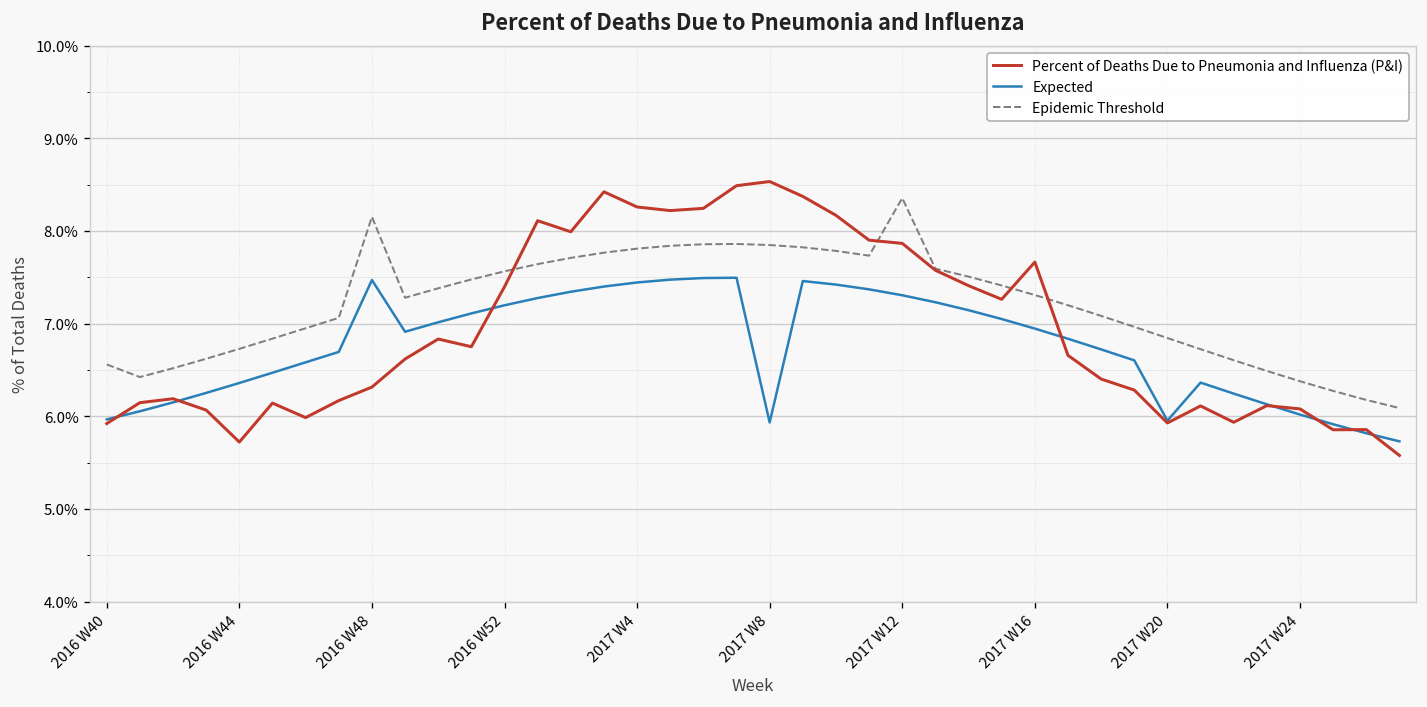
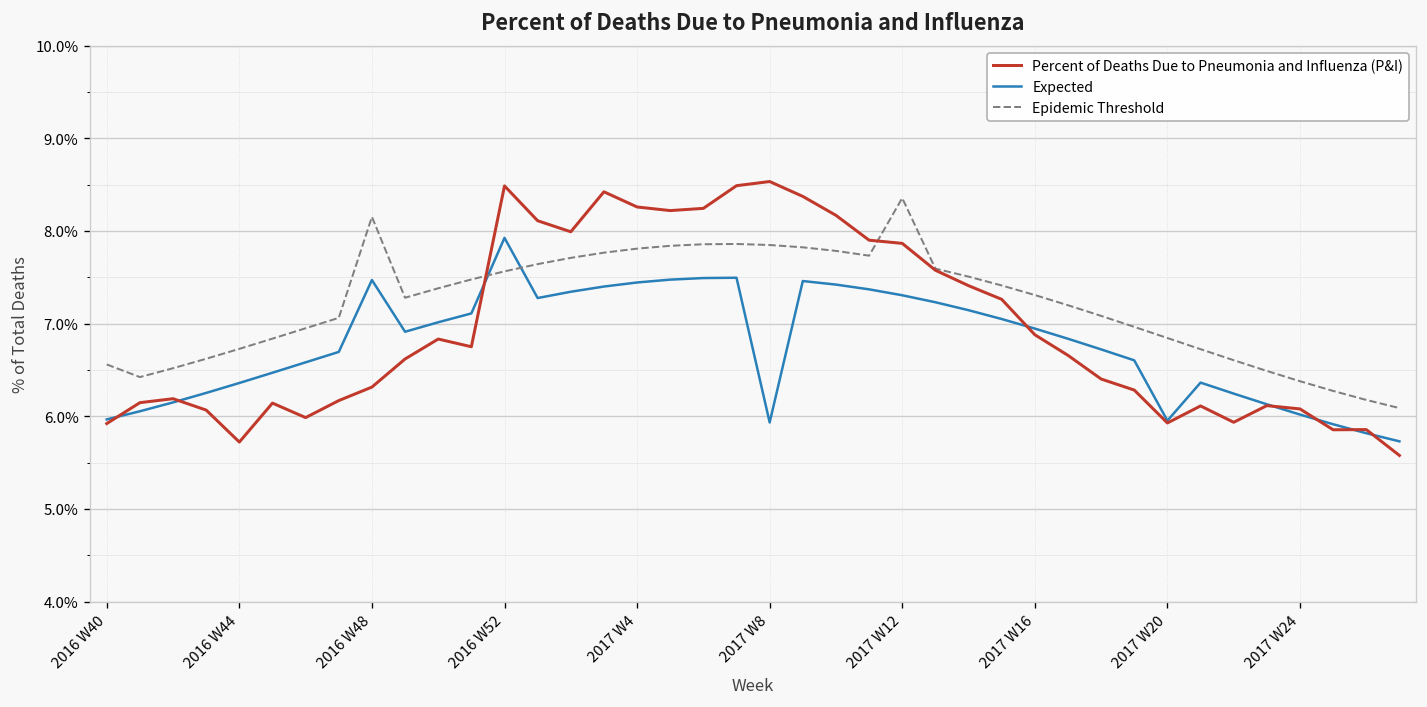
  {
    "Percent of Deaths Due to Pneumonia and Influenza (P&I)": {
      "2016 W40": "5.9%",
      "2016 W44": "5.7%",
      "2016 W48": "6.3%",
-     "2016 W52": "7.4%",
+     "2016 W52": "8.5%",
      "2017 W4": "8.3%",
      "2017 W8": "8.5%",
      "2017 W12": "7.9%",
-     "2017 W16": "7.7%",
+     "2017 W16": "6.9%",
      "2017 W24": "6.1%"
    },
    "Expected": {
      "2016 W40": "6.0%",
      "2016 W44": "6.4%",
      "2016 W48": "7.5%",
-     "2016 W52": "7.2%",
+     "2016 W52": "7.9%",
      "2017 W4": "7.4%",
      "2017 W8": "5.9%",
      "2017 W12": "7.3%",
      "2017 W16": "6.9%",
      "2017 W24": "6.0%"
    },
    "Epidemic Threshold": {
      "2016 W40": "6.6%",
      "2016 W44": "6.7%",
      "2016 W48": "8.2%",
      "2016 W52": "7.6%",
      "2017 W4": "7.8%",
      "2017 W8": "7.8%",
      "2017 W12": "8.4%",
      "2017 W16": "7.3%",
      "2017 W20": "6.8%",
      "2017 W24": "6.4%"
    }
  }
